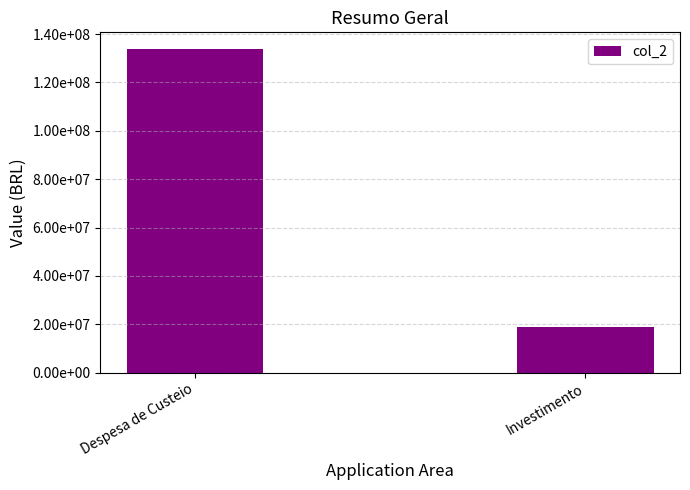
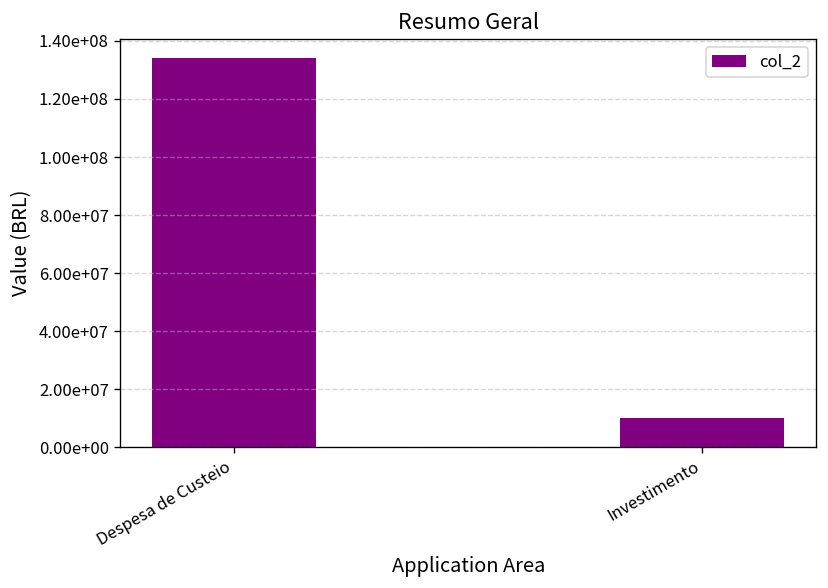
  {
    "Despesa de Custeio": 134000000,
-   "Investimento": 19000000
+   "Investimento": 10000000
  }
